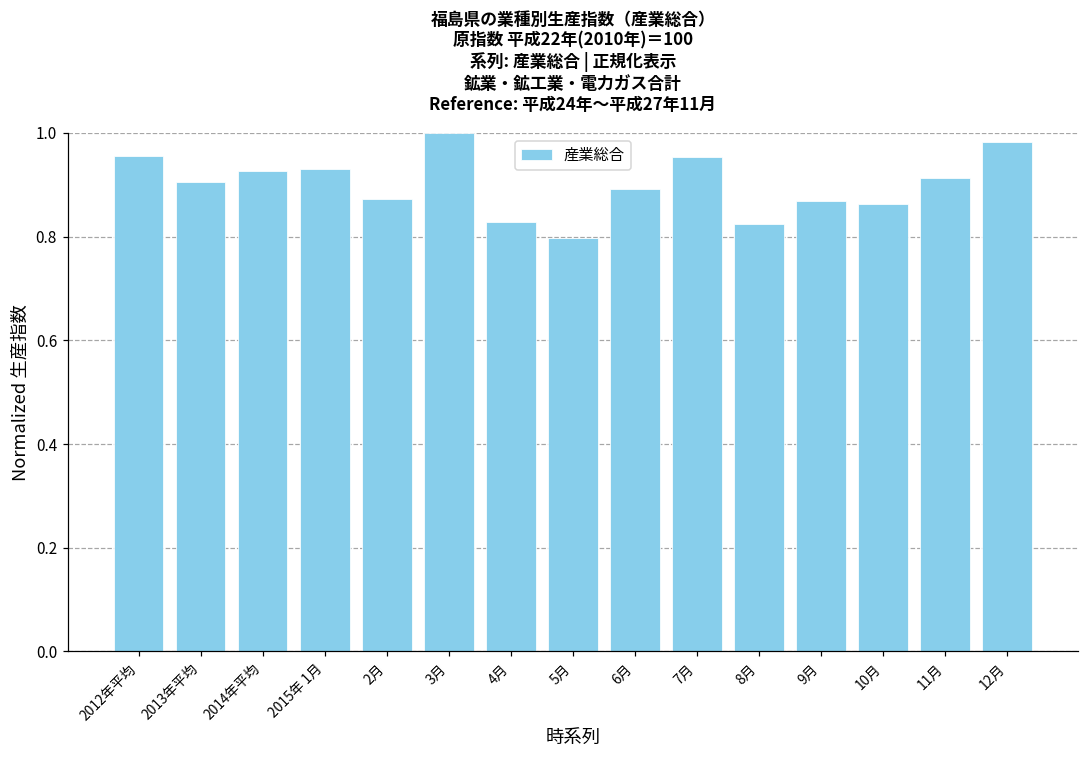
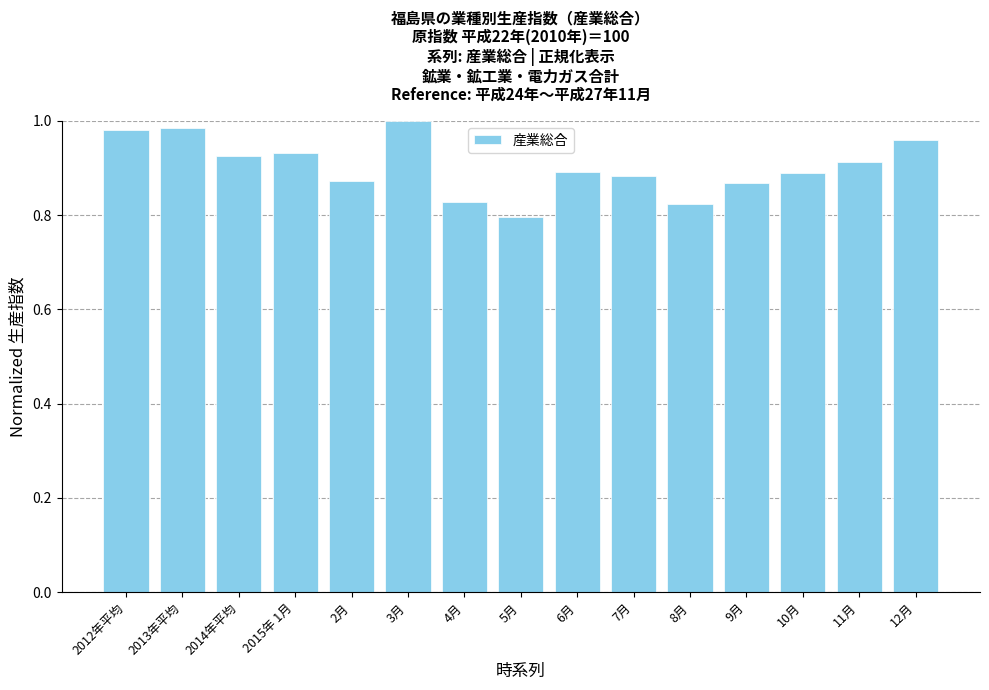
  {
-   "2012年平均": 0.96,
-   "2013年平均": 0.91,
+   "2012年平均": 0.98,
+   "2013年平均": 0.99,
    "2014年平均": 0.93,
    "2015年 1月": 0.93,
    "2月": 0.87,
    "3月": 1.00,
    "4月": 0.83,
    "5月": 0.80,
    "6月": 0.89,
-   "7月": 0.95,
+   "7月": 0.88,
    "8月": 0.82,
    "9月": 0.87,
-   "10月": 0.86,
+   "10月": 0.89,
    "11月": 0.91,
-   "12月": 0.98
+   "12月": 0.96
  }
